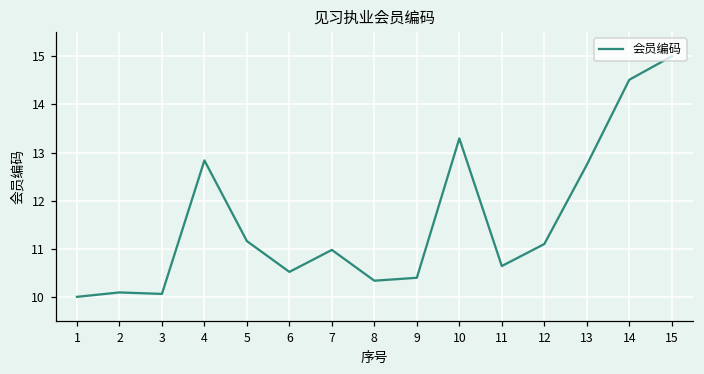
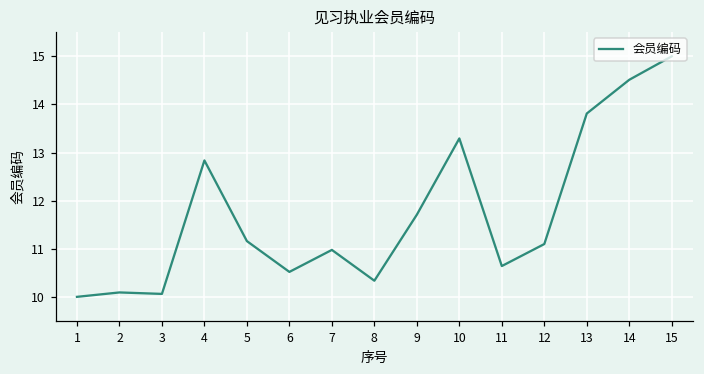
  {
    "1": 10.0,
    "2": 10.1,
    "3": 10.1,
    "4": 12.8,
    "5": 11.2,
    "6": 10.5,
    "7": 11.0,
    "8": 10.3,
-   "9": 10.4,
+   "9": 11.7,
    "10": 13.3,
    "11": 10.6,
    "12": 11.1,
-   "13": 12.7,
+   "13": 13.8,
    "14": 14.5
  }
